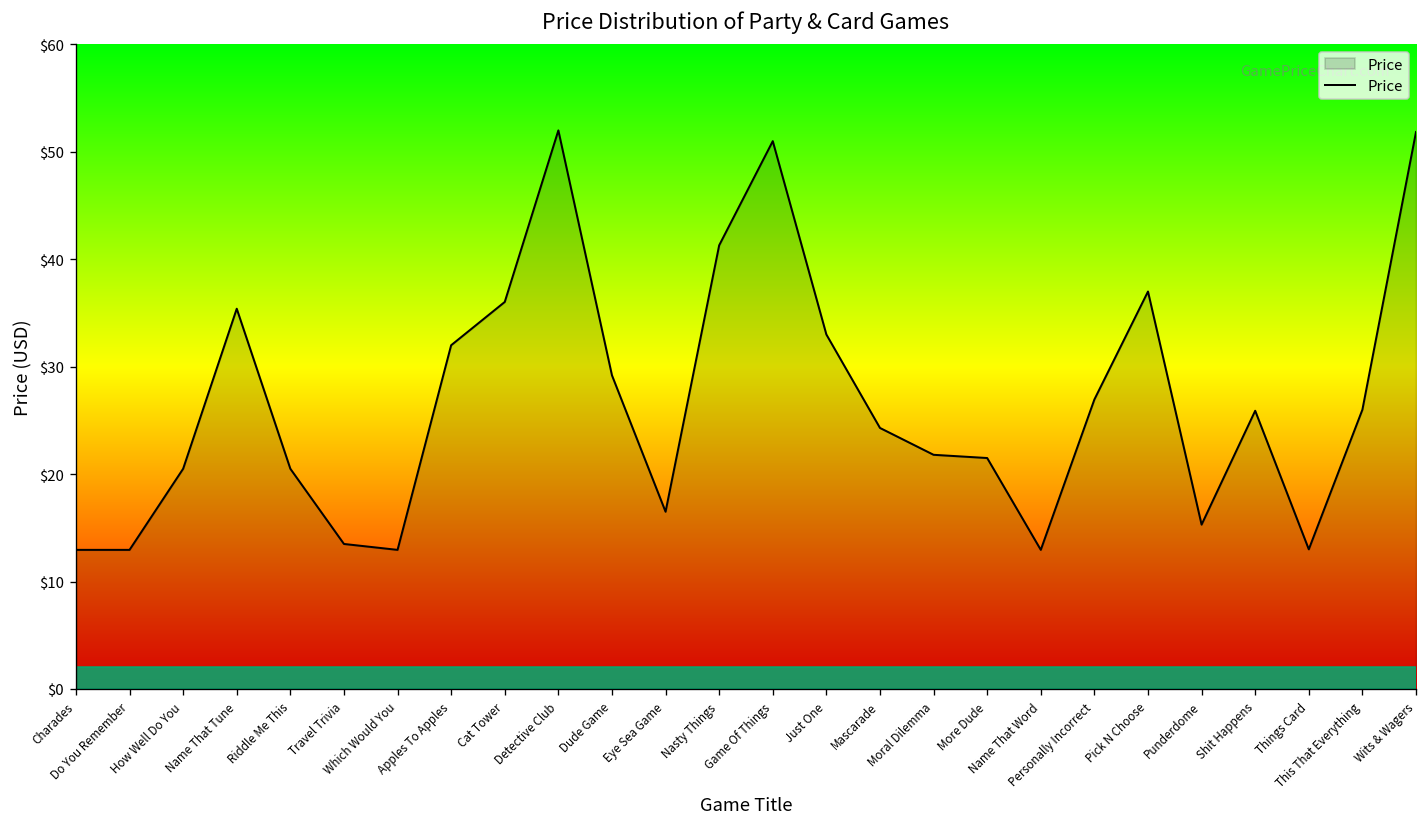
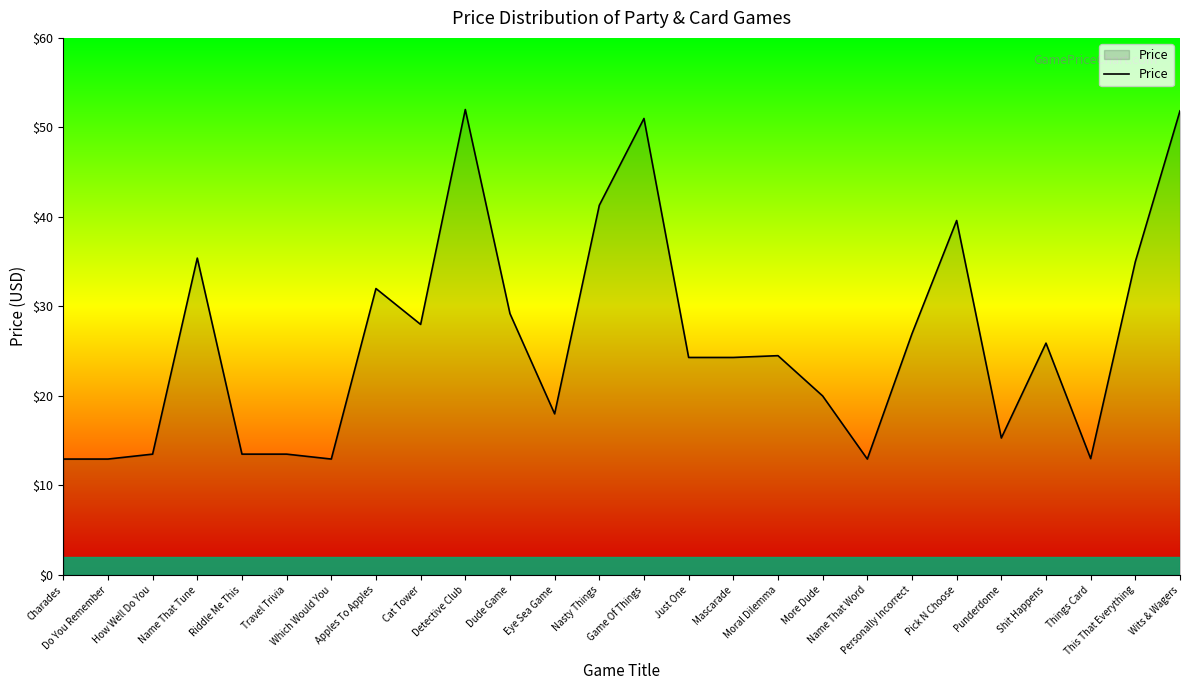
  {
    "Charades": "$13",
    "Do You Remember": "$13",
-   "How Well Do You": "$21",
+   "How Well Do You": "$14",
    "Name That Tune": "$35",
-   "Riddle Me This": "$21",
+   "Riddle Me This": "$14",
    "Travel Trivia": "$14",
    "Which Would You": "$13",
    "Apples To Apples": "$32",
-   "Cat Tower": "$36",
+   "Cat Tower": "$28",
    "Detective Club": "$52",
    "Dude Game": "$29",
-   "Eye Sea Game": "$17",
+   "Eye Sea Game": "$18",
    "Nasty Things": "$41",
    "Game Of Things": "$51",
-   "Just One": "$33",
+   "Just One": "$24",
    "Mascarade": "$24",
-   "Moral Dilemma": "$22",
-   "More Dude": "$22",
+   "Moral Dilemma": "$25",
+   "More Dude": "$20",
    "Name That Word": "$13",
    "Personally Incorrect": "$27",
-   "Pick N Choose": "$37",
+   "Pick N Choose": "$40",
    "Punderdome": "$15",
    "Shit Happens": "$26",
    "Things Card": "$13",
-   "This That Everything": "$26",
+   "This That Everything": "$35",
    "Wits & Wagers": "$52"
  }
